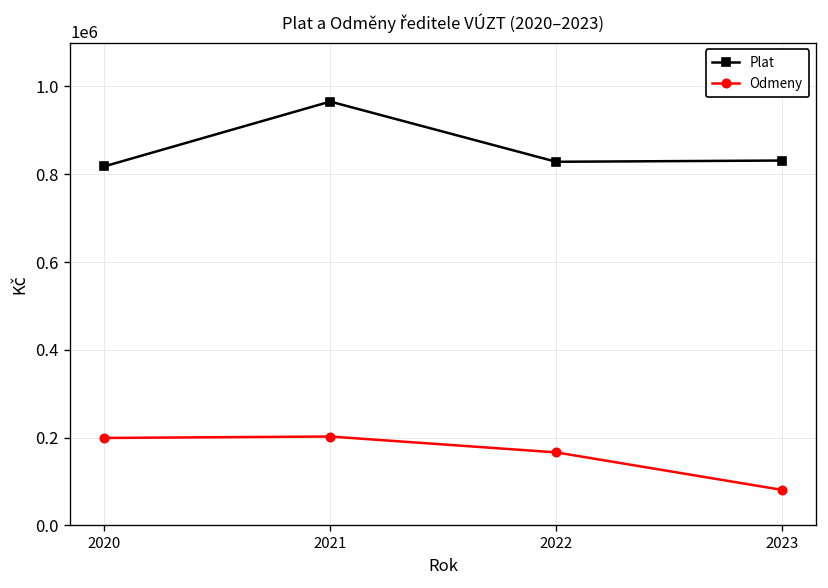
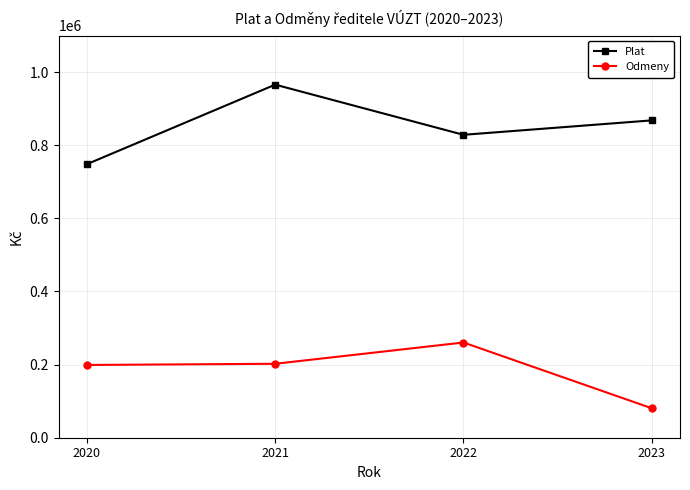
  {
    "Plat": {
-     "2020": 820000,
+     "2020": 750000,
      "2021": 970000,
      "2022": 830000,
-     "2023": 830000
+     "2023": 870000
    },
    "Odmeny": {
      "2020": 200000,
      "2021": 200000,
-     "2022": 170000,
+     "2022": 260000,
      "2023": 80000
    }
  }
